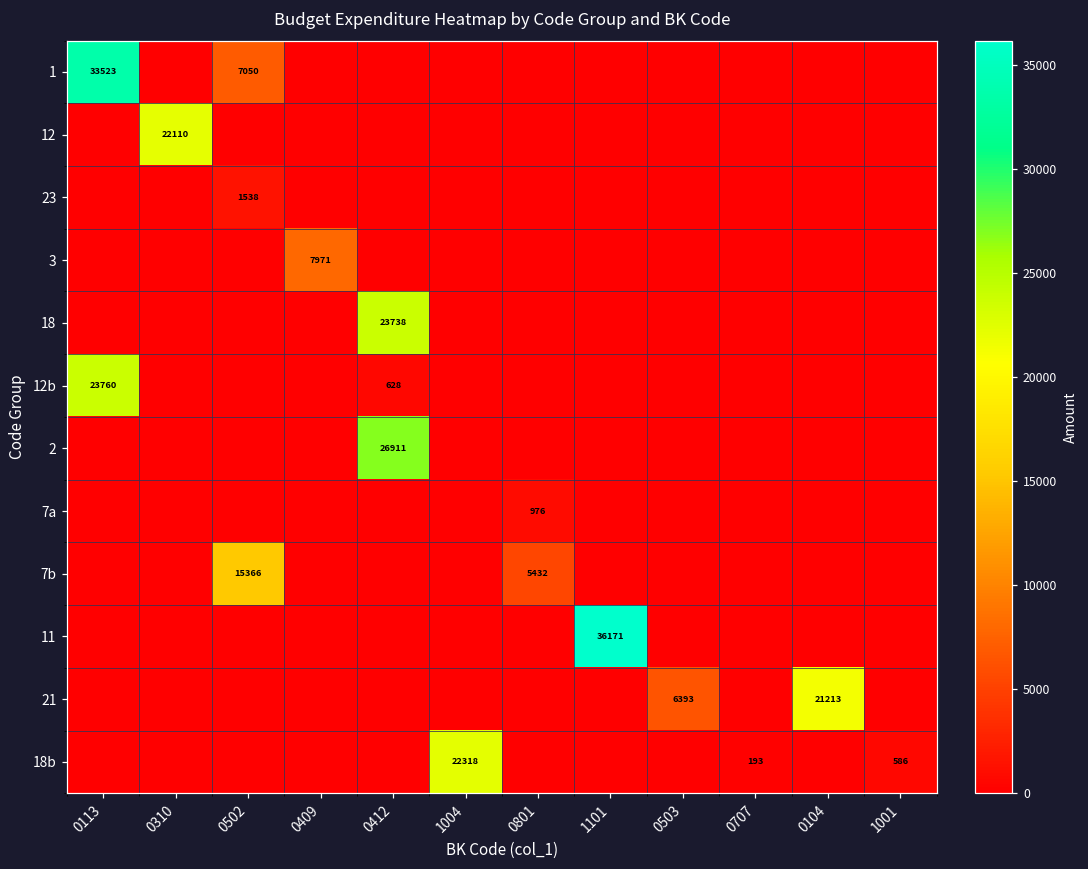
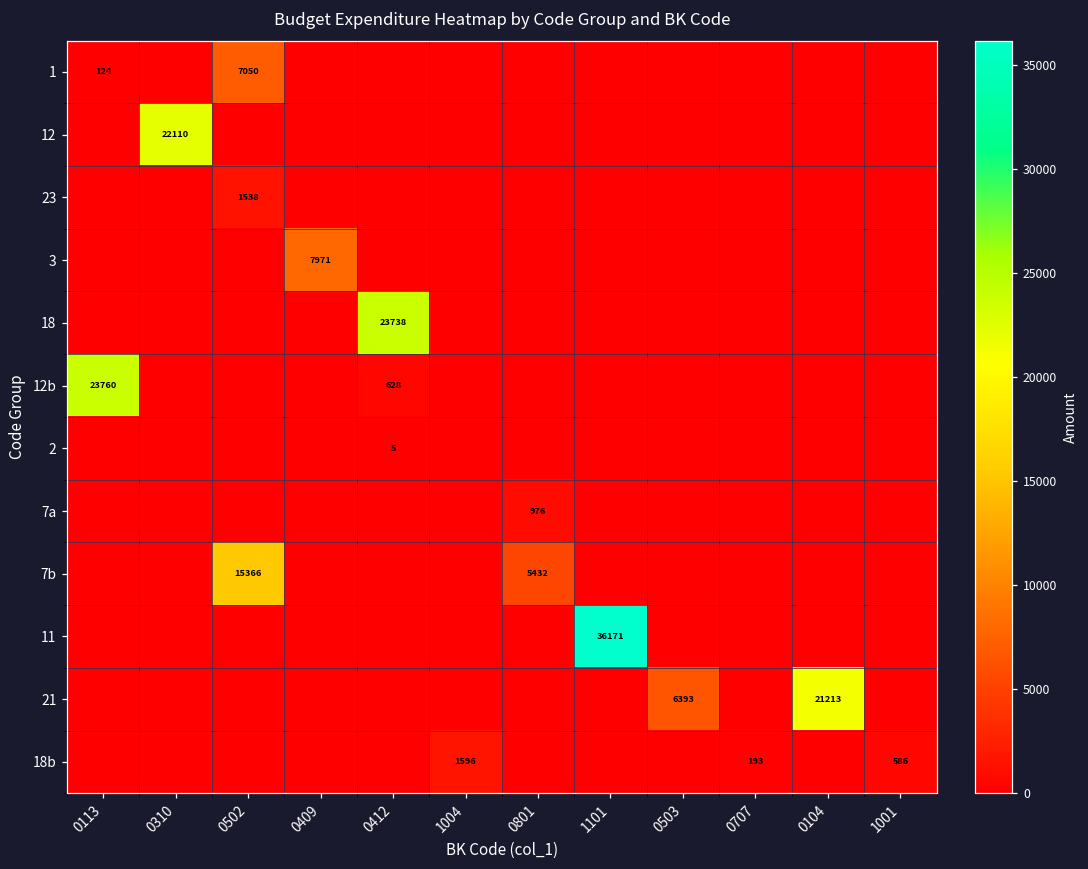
  {
    "1": {
-     "0113": 33523,
+     "0113": 124,
      "0502": 7050
    },
    "12": {
      "0310": 22110
    },
    "23": {
      "0502": 1538
    },
    "3": {
      "0409": 7971
    },
    "18": {
      "0412": 23738
    },
    "12b": {
      "0113": 23760,
      "0412": 628
    },
    "2": {
-     "0412": 26911
+     "0412": 5
    },
    "7a": {
      "0801": 976
    },
    "7b": {
      "0502": 15366,
      "0801": 5432
    },
    "11": {
      "1101": 36171
    },
    "21": {
      "0503": 6393,
      "0104": 21213
    },
    "18b": {
-     "1004": 22318,
+     "1004": 1596,
      "0707": 193,
      "1001": 586
    }
  }
